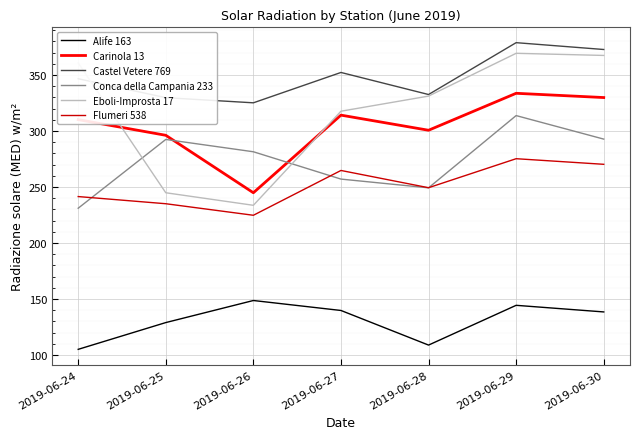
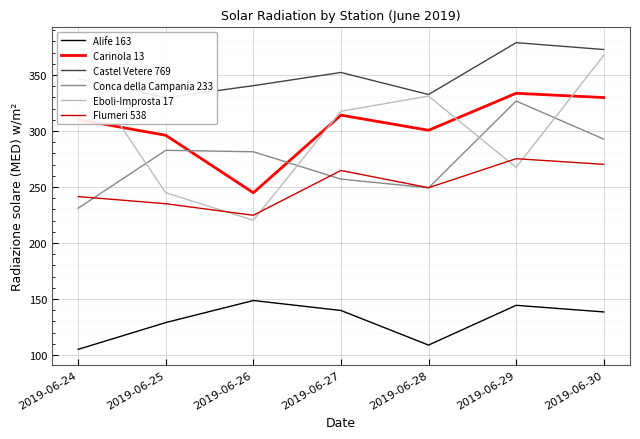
  {
    "Alife 163": {
      "2019-06-24": 105,
      "2019-06-25": 129,
      "2019-06-26": 149,
      "2019-06-27": 140,
      "2019-06-28": 109,
      "2019-06-29": 144,
      "2019-06-30": 138
    },
    "Castel Vetere 769": {
-     "2019-06-26": 325,
+     "2019-06-26": 340,
      "2019-06-27": 352,
      "2019-06-29": 379,
      "2019-06-30": 373
    },
    "Conca della Campania 233": {
      "2019-06-24": 231,
-     "2019-06-25": 292,
+     "2019-06-25": 283,
      "2019-06-26": 281,
      "2019-06-27": 257,
-     "2019-06-29": 314,
+     "2019-06-29": 327,
      "2019-06-30": 293
    },
    "Eboli-Improsta 17": {
      "2019-06-25": 245,
-     "2019-06-26": 234,
+     "2019-06-26": 220,
      "2019-06-27": 318,
-     "2019-06-29": 369,
+     "2019-06-29": 267,
      "2019-06-30": 367
    }
  }
